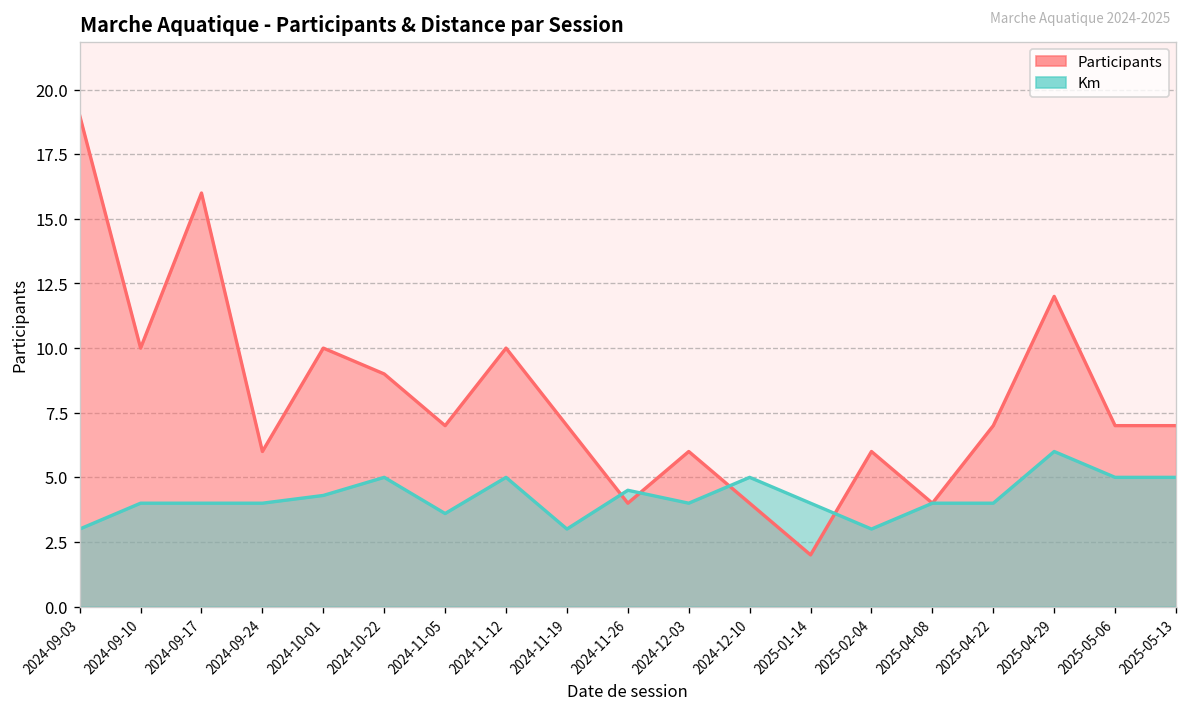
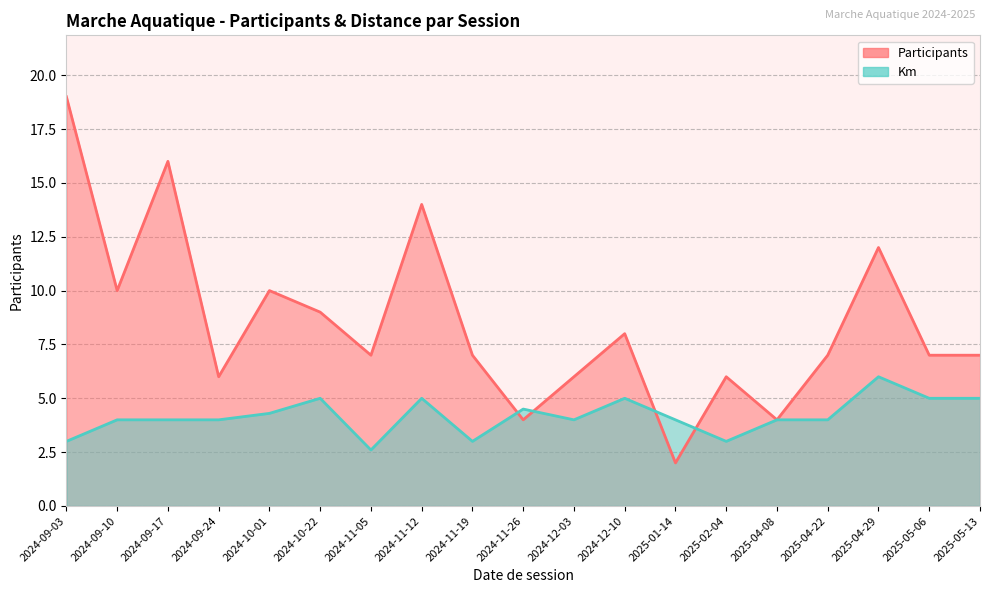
  {
    "Participants": {
      "2024-09-03": 19,
      "2024-09-10": 10,
      "2024-09-17": 16,
      "2024-09-24": 6,
      "2024-10-01": 10,
      "2024-10-22": 9,
      "2024-11-05": 7,
-     "2024-11-12": 10,
+     "2024-11-12": 14,
      "2024-11-19": 7,
      "2024-11-26": 4,
      "2024-12-03": 6,
-     "2024-12-10": 4,
+     "2024-12-10": 8,
      "2025-01-14": 2,
      "2025-02-04": 6,
      "2025-04-22": 7,
      "2025-04-29": 12,
      "2025-05-06": 7,
      "2025-05-13": 7
    },
    "Km": {
      "2024-09-03": 3.0,
      "2024-09-10": 4.0,
      "2024-09-17": 4.0,
      "2024-09-24": 4.0,
      "2024-10-01": 4.3,
      "2024-10-22": 5.0,
-     "2024-11-05": 3.6,
+     "2024-11-05": 2.6,
      "2024-11-12": 5.0,
      "2024-11-19": 3.0,
      "2024-11-26": 4.5,
      "2024-12-03": 4.0,
      "2024-12-10": 5.0,
      "2025-01-14": 4.0,
      "2025-02-04": 3.0,
      "2025-04-22": 4.0,
      "2025-04-29": 6.0,
      "2025-05-06": 5.0,
      "2025-05-13": 5.0
    }
  }
